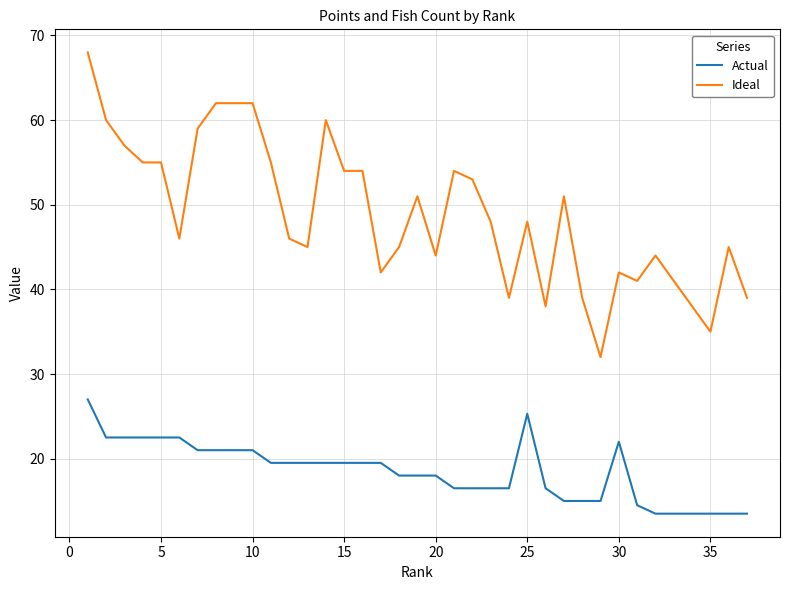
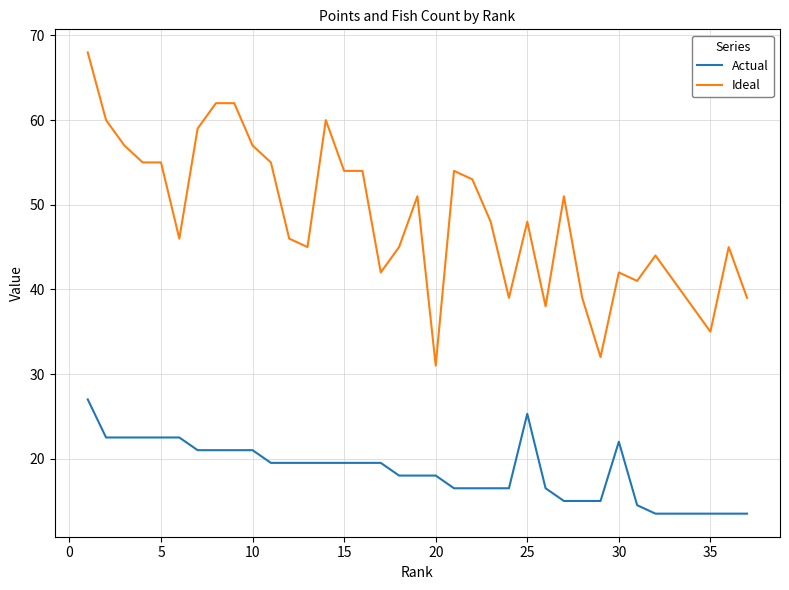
  {
    "Actual": {
      "5": 23,
      "10": 21,
      "15": 20,
      "20": 18,
      "25": 25,
      "30": 22,
      "35": 14
    },
    "Ideal": {
      "5": 55,
-     "10": 62,
+     "10": 57,
      "15": 54,
-     "20": 44,
+     "20": 31,
      "25": 48,
      "30": 42,
      "35": 35
    }
  }
